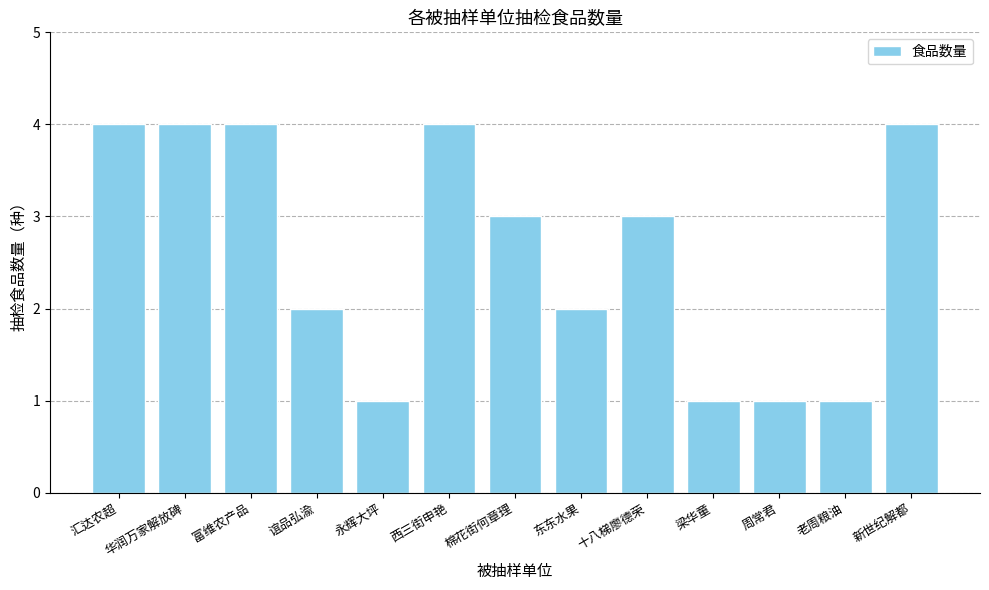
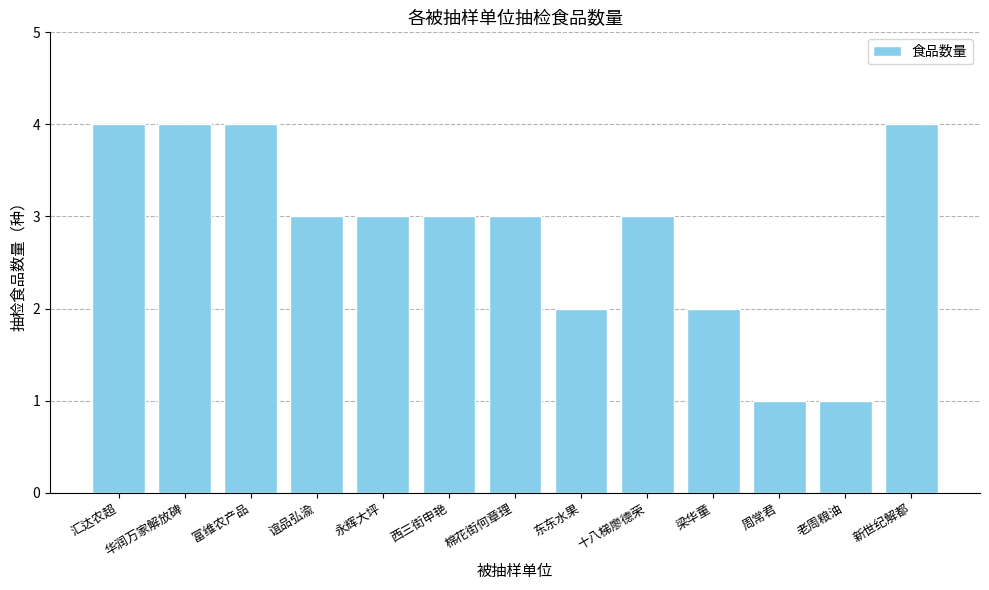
  {
    "汇达农超": 4,
    "华润万家解放碑": 4,
    "富维农产品": 4,
-   "谊品弘渝": 2,
-   "永辉大坪": 1,
-   "西三街申艳": 4,
+   "谊品弘渝": 3,
+   "永辉大坪": 3,
+   "西三街申艳": 3,
    "棉花街何章理": 3,
    "东东水果": 2,
    "十八梯廖德荣": 3,
-   "梁华童": 1,
+   "梁华童": 2,
    "周常君": 1,
    "老周粮油": 1,
    "新世纪解都": 4
  }
